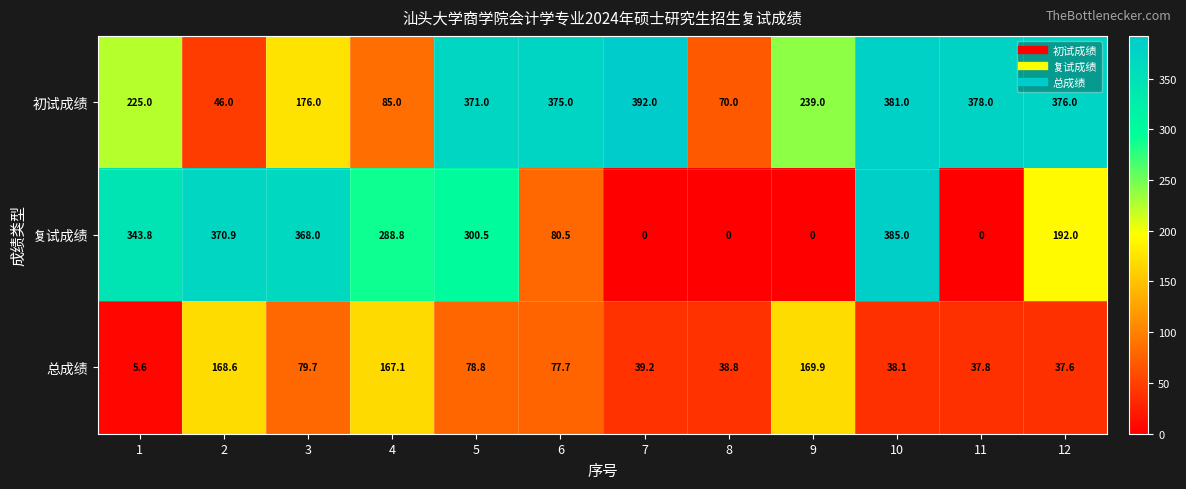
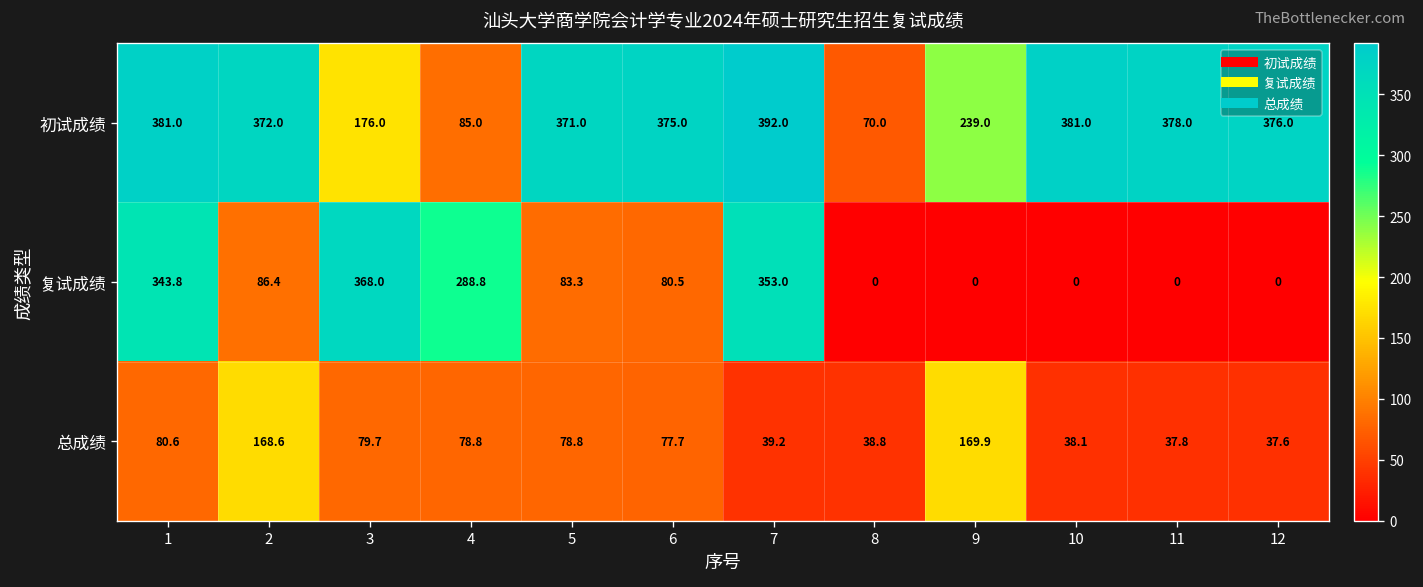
  {
    "初试成绩": {
-     "1": 225.0,
-     "2": 46.0,
+     "1": 381.0,
+     "2": 372.0,
      "3": 176.0,
      "4": 85.0,
      "5": 371.0,
      "6": 375.0,
      "7": 392.0,
      "8": 70.0,
      "9": 239.0,
      "10": 381.0,
      "11": 378.0,
      "12": 376.0
    },
    "复试成绩": {
      "1": 343.8,
-     "2": 370.9,
+     "2": 86.4,
      "3": 368.0,
      "4": 288.8,
-     "5": 300.5,
+     "5": 83.3,
      "6": 80.5,
-     "7": 0,
+     "7": 353.0,
      "8": 0,
      "9": 0,
-     "10": 385.0,
+     "10": 0,
      "11": 0,
-     "12": 192.0
+     "12": 0
    },
    "总成绩": {
-     "1": 5.6,
+     "1": 80.6,
      "2": 168.6,
      "3": 79.7,
-     "4": 167.1,
+     "4": 78.8,
      "5": 78.8,
      "6": 77.7,
      "7": 39.2,
      "8": 38.8,
      "9": 169.9,
      "10": 38.1,
      "11": 37.8,
      "12": 37.6
    }
  }
